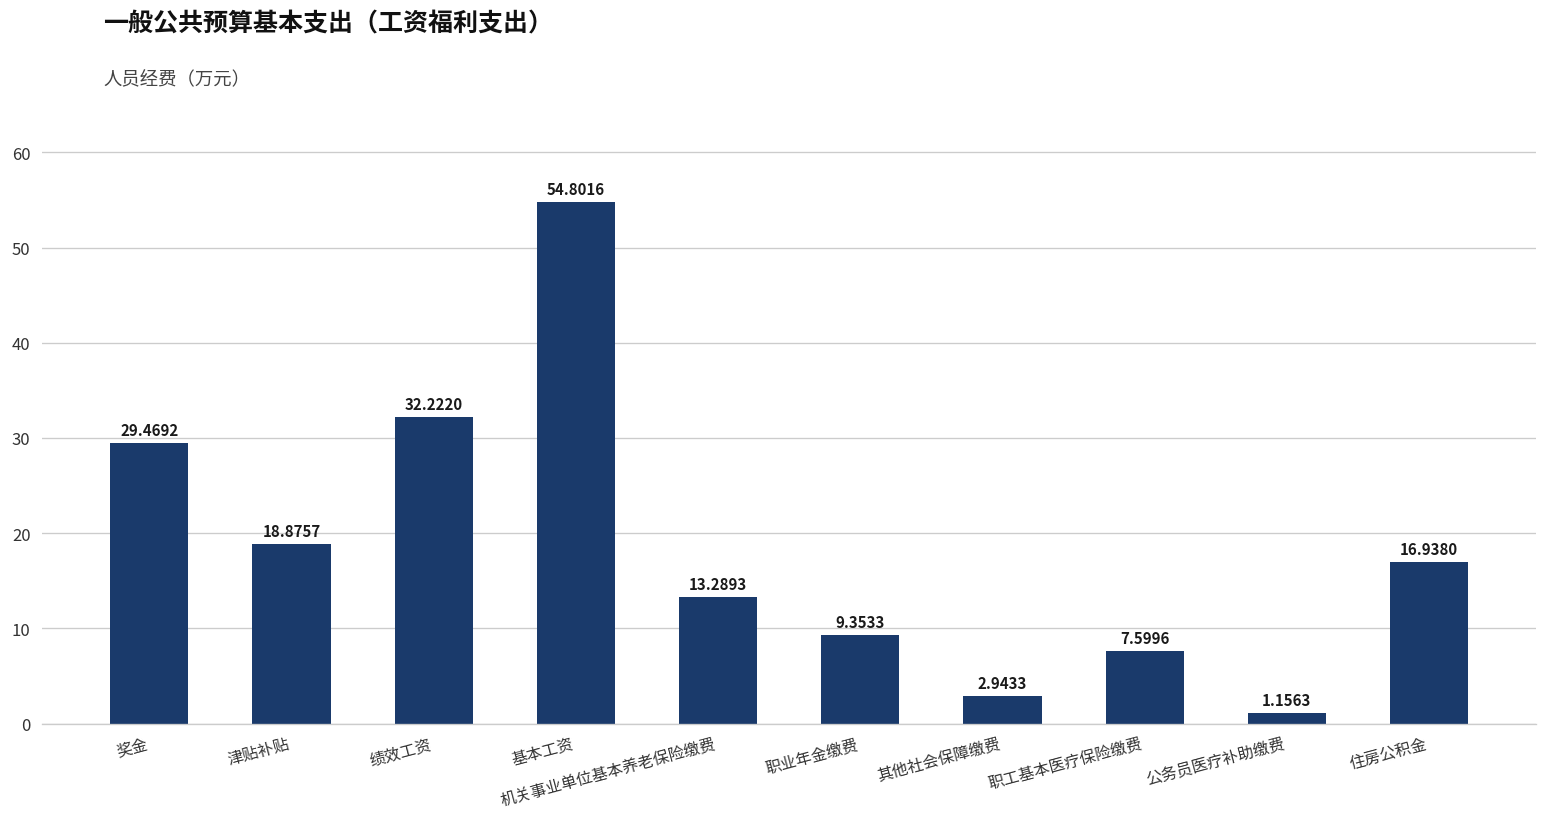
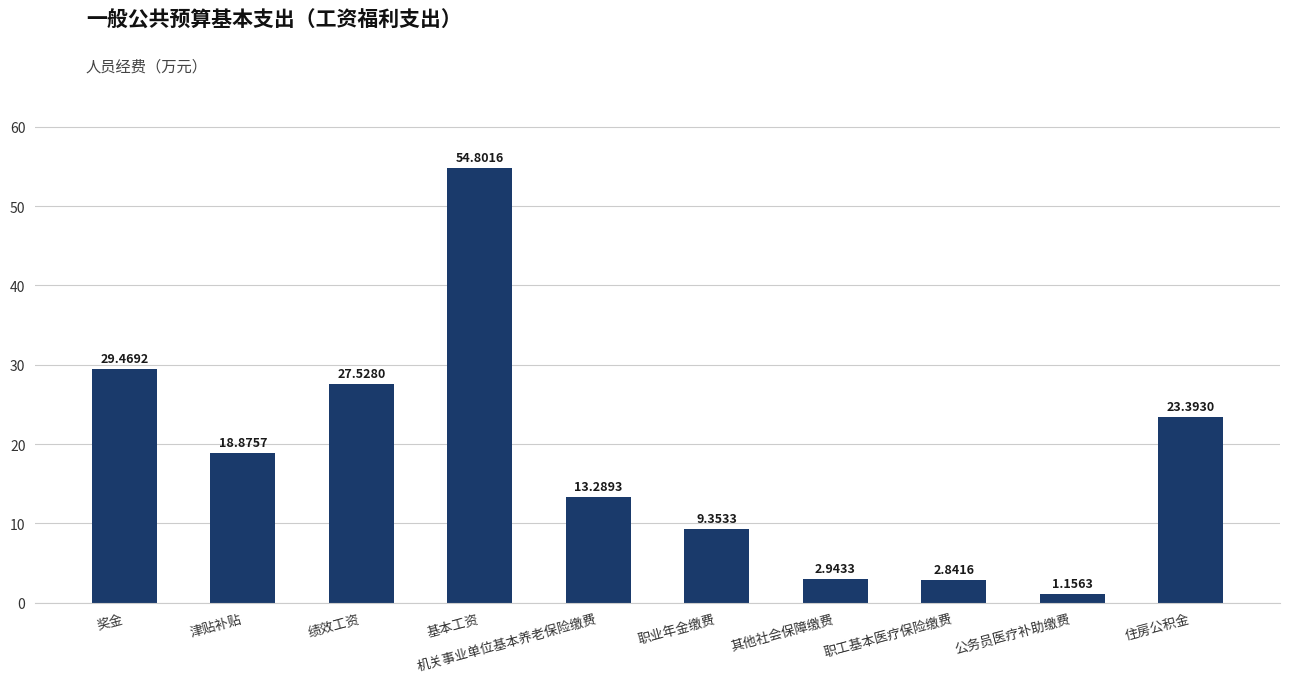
  {
    "奖金": 29.4692,
    "津贴补贴": 18.8757,
-   "绩效工资": 32.2220,
+   "绩效工资": 27.5280,
    "基本工资": 54.8016,
    "机关事业单位基本养老保险缴费": 13.2893,
    "职业年金缴费": 9.3533,
    "其他社会保障缴费": 2.9433,
-   "职工基本医疗保险缴费": 7.5996,
+   "职工基本医疗保险缴费": 2.8416,
    "公务员医疗补助缴费": 1.1563,
-   "住房公积金": 16.9380
+   "住房公积金": 23.3930
  }
